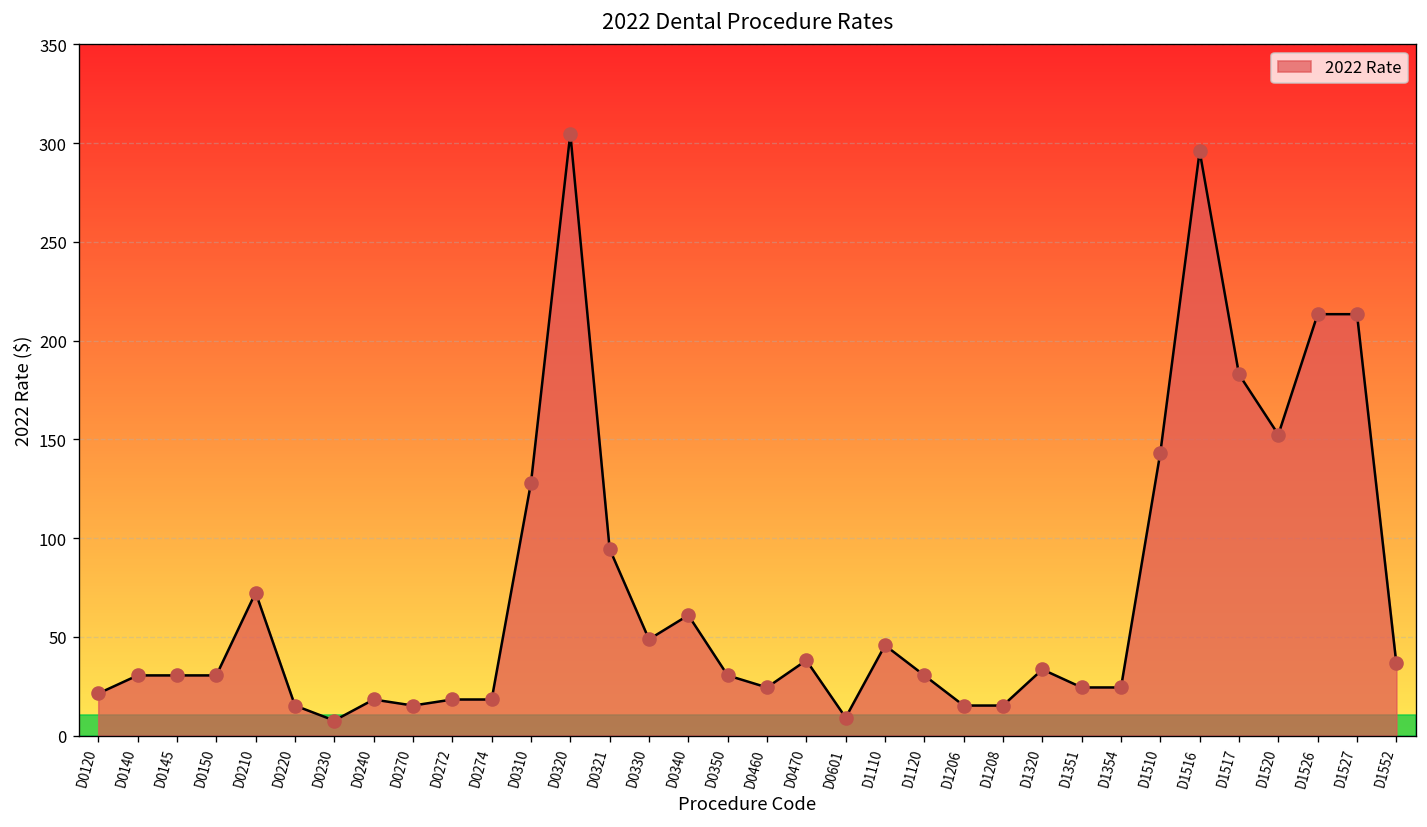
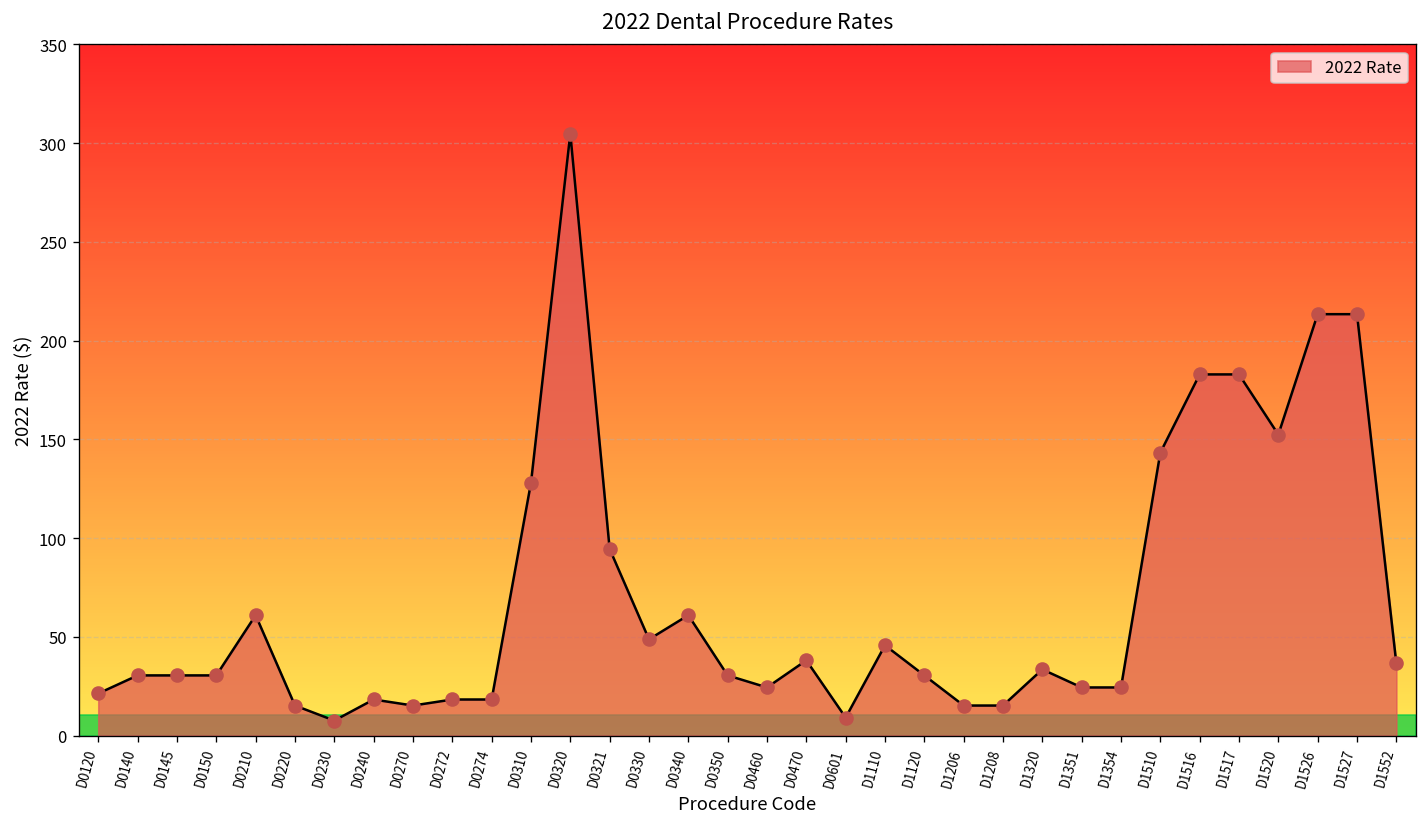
  {
    "D0120": 21,
    "D0140": 31,
    "D0145": 31,
    "D0150": 31,
-   "D0210": 72,
+   "D0210": 61,
    "D0220": 15,
    "D0240": 18,
    "D0270": 15,
    "D0272": 18,
    "D0274": 18,
    "D0310": 128,
    "D0320": 305,
    "D0321": 95,
    "D0330": 49,
    "D0340": 61,
    "D0350": 31,
    "D0460": 24,
    "D0470": 38,
    "D1110": 46,
    "D1120": 31,
    "D1206": 15,
    "D1208": 15,
    "D1320": 34,
    "D1351": 24,
    "D1354": 24,
    "D1510": 143,
-   "D1516": 296,
+   "D1516": 183,
    "D1517": 183,
    "D1520": 152,
    "D1526": 213,
    "D1527": 213,
    "D1552": 37
  }
